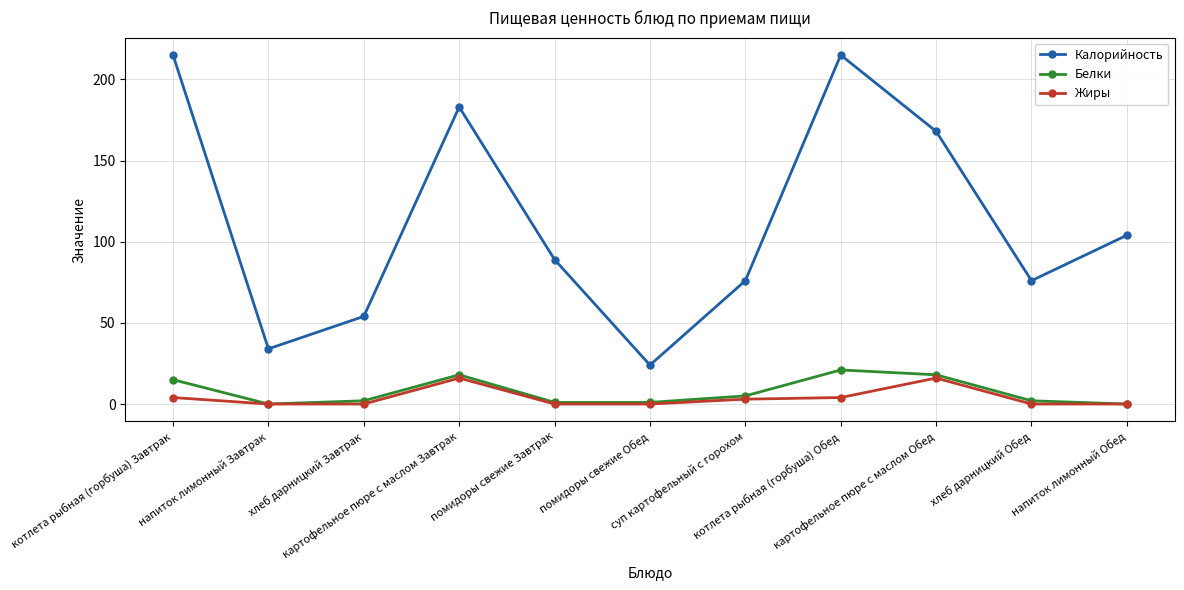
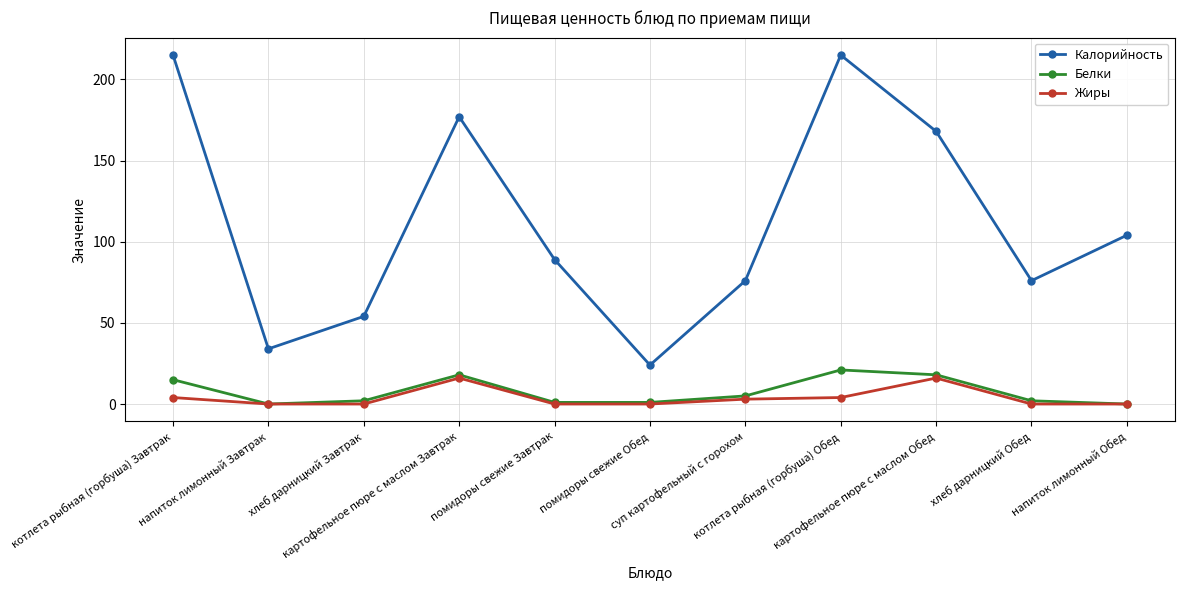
  {
    "Калорийность": {
      "котлета рыбная (горбуша) Завтрак": 215,
      "напиток лимонный Завтрак": 34,
      "хлеб дарницкий Завтрак": 54,
-     "картофельное пюре с маслом Завтрак": 183,
+     "картофельное пюре с маслом Завтрак": 177,
      "помидоры свежие Завтрак": 89,
      "помидоры свежие Обед": 24,
      "суп картофельный с горохом": 76,
      "котлета рыбная (горбуша) Обед": 215,
      "картофельное пюре с маслом Обед": 168,
      "хлеб дарницкий Обед": 76,
      "напиток лимонный Обед": 104
    },
    "Белки": {
      "котлета рыбная (горбуша) Завтрак": 15,
      "хлеб дарницкий Завтрак": 2,
      "картофельное пюре с маслом Завтрак": 18,
      "суп картофельный с горохом": 5,
      "котлета рыбная (горбуша) Обед": 21,
      "картофельное пюре с маслом Обед": 18,
      "хлеб дарницкий Обед": 2
    },
    "Жиры": {
      "котлета рыбная (горбуша) Завтрак": 4,
      "хлеб дарницкий Завтрак": 0,
      "картофельное пюре с маслом Завтрак": 16,
      "суп картофельный с горохом": 3,
      "котлета рыбная (горбуша) Обед": 4,
      "картофельное пюре с маслом Обед": 16,
      "хлеб дарницкий Обед": 0
    }
  }
